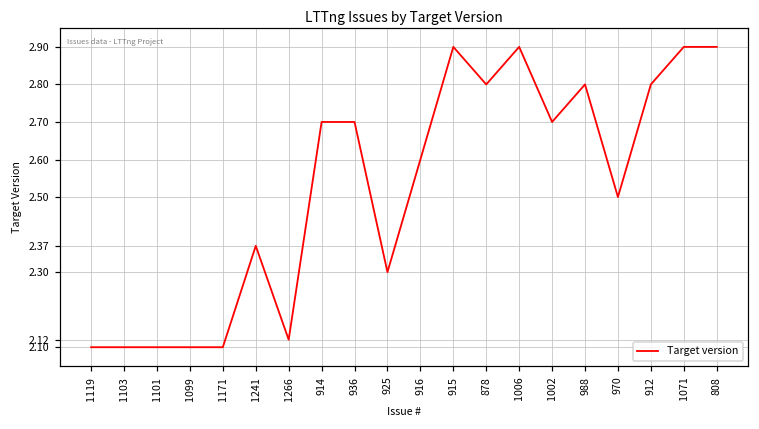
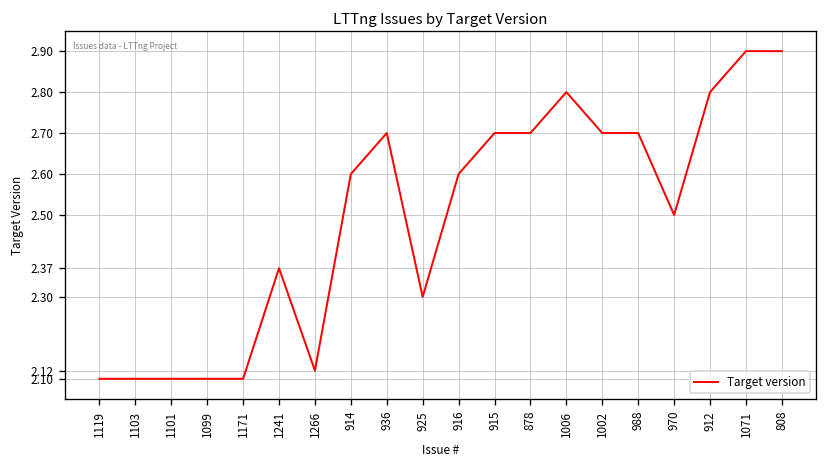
  {
    "1119": 2.1,
    "1103": 2.1,
    "1101": 2.1,
    "1099": 2.1,
    "1171": 2.1,
    "1241": 2.37,
    "1266": 2.12,
-   "914": 2.7,
+   "914": 2.6,
    "936": 2.7,
    "925": 2.3,
    "916": 2.6,
-   "915": 2.9,
-   "878": 2.8,
-   "1006": 2.9,
+   "915": 2.7,
+   "878": 2.7,
+   "1006": 2.8,
    "1002": 2.7,
-   "988": 2.8,
+   "988": 2.7,
    "970": 2.5,
    "912": 2.8,
    "1071": 2.9,
    "808": 2.9
  }
